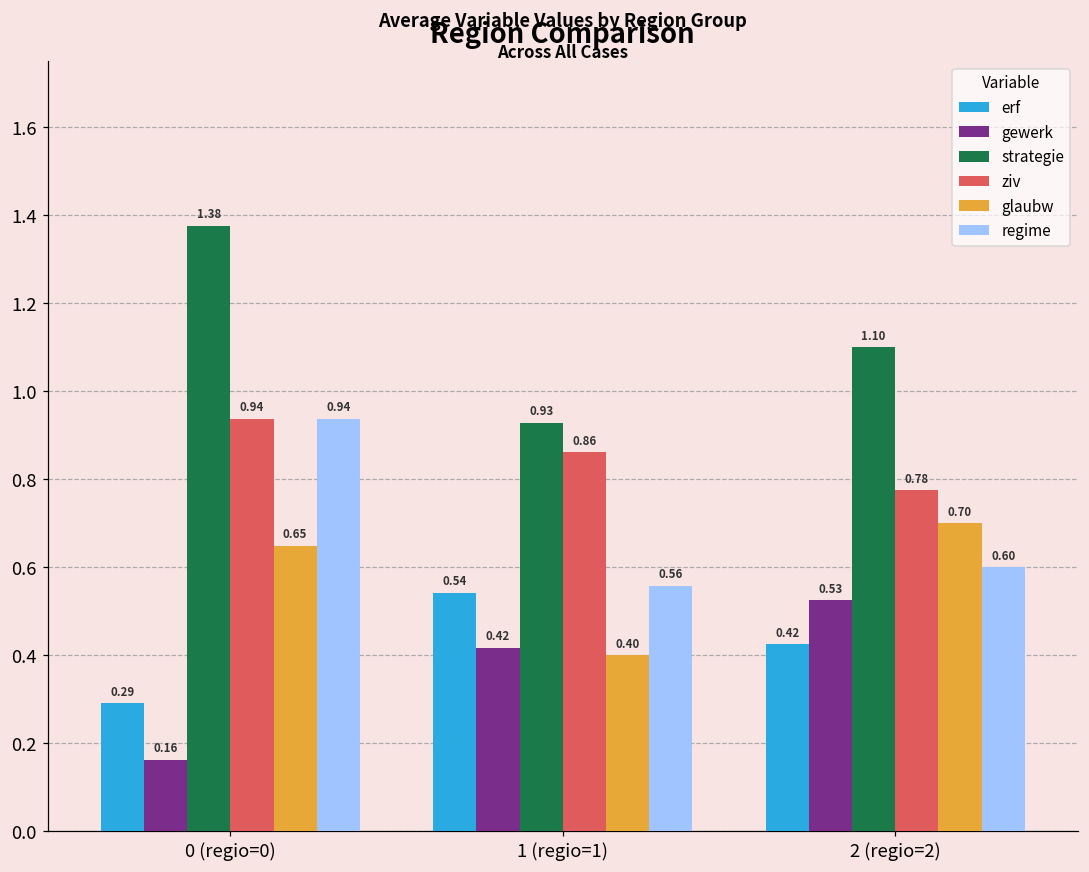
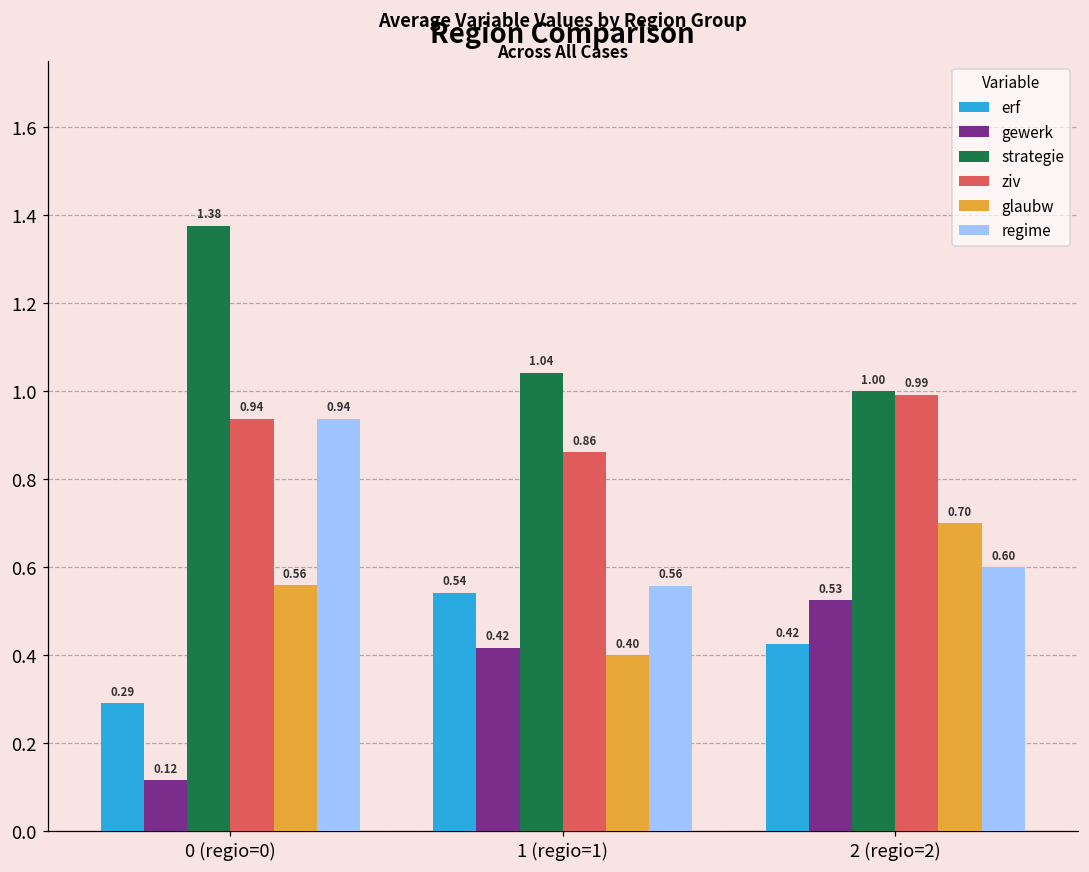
  {
    "erf": {
      "0 (regio=0)": 0.29,
      "1 (regio=1)": 0.54,
      "2 (regio=2)": 0.42
    },
    "gewerk": {
-     "0 (regio=0)": 0.16,
+     "0 (regio=0)": 0.12,
      "1 (regio=1)": 0.42,
      "2 (regio=2)": 0.53
    },
    "strategie": {
      "0 (regio=0)": 1.38,
-     "1 (regio=1)": 0.93,
-     "2 (regio=2)": 1.10
+     "1 (regio=1)": 1.04,
+     "2 (regio=2)": 1.00
    },
    "ziv": {
      "0 (regio=0)": 0.94,
      "1 (regio=1)": 0.86,
-     "2 (regio=2)": 0.78
+     "2 (regio=2)": 0.99
    },
    "glaubw": {
-     "0 (regio=0)": 0.65,
+     "0 (regio=0)": 0.56,
      "1 (regio=1)": 0.40,
      "2 (regio=2)": 0.70
    },
    "regime": {
      "0 (regio=0)": 0.94,
      "1 (regio=1)": 0.56,
      "2 (regio=2)": 0.60
    }
  }
